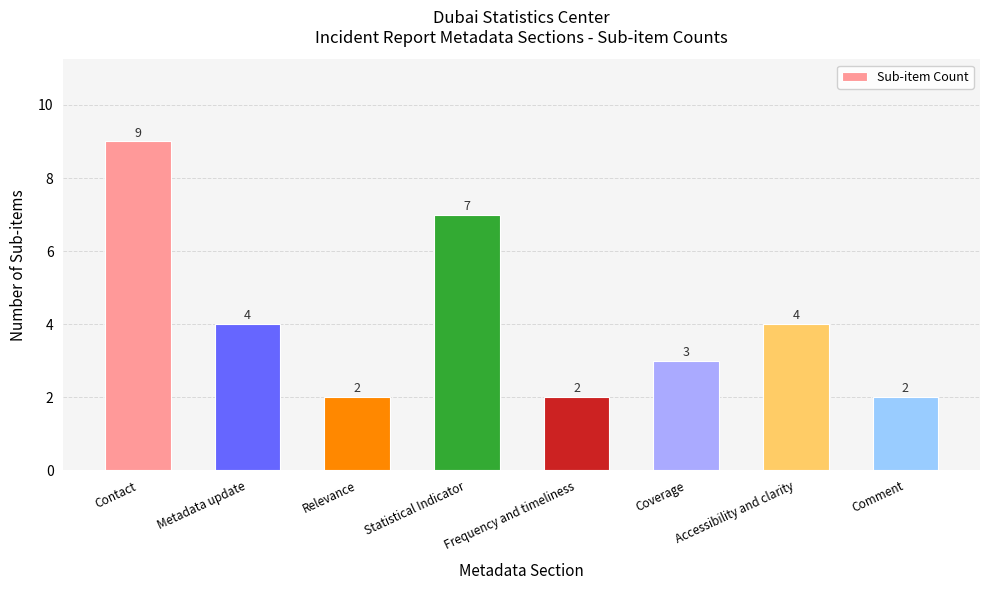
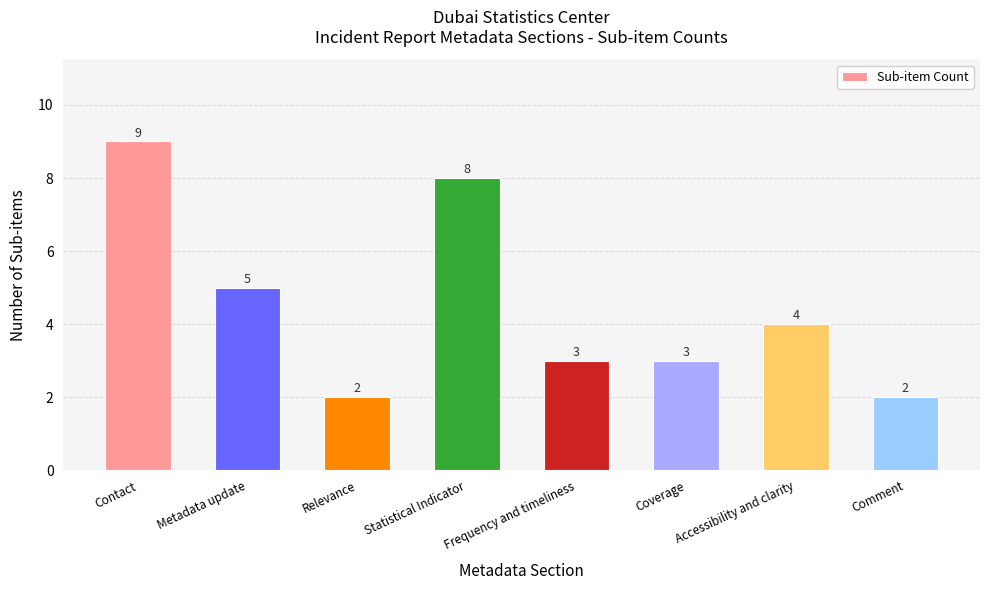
  {
    "Contact": 9,
-   "Metadata update": 4,
+   "Metadata update": 5,
    "Relevance": 2,
-   "Statistical Indicator": 7,
-   "Frequency and timeliness": 2,
+   "Statistical Indicator": 8,
+   "Frequency and timeliness": 3,
    "Coverage": 3,
    "Accessibility and clarity": 4,
    "Comment": 2
  }
